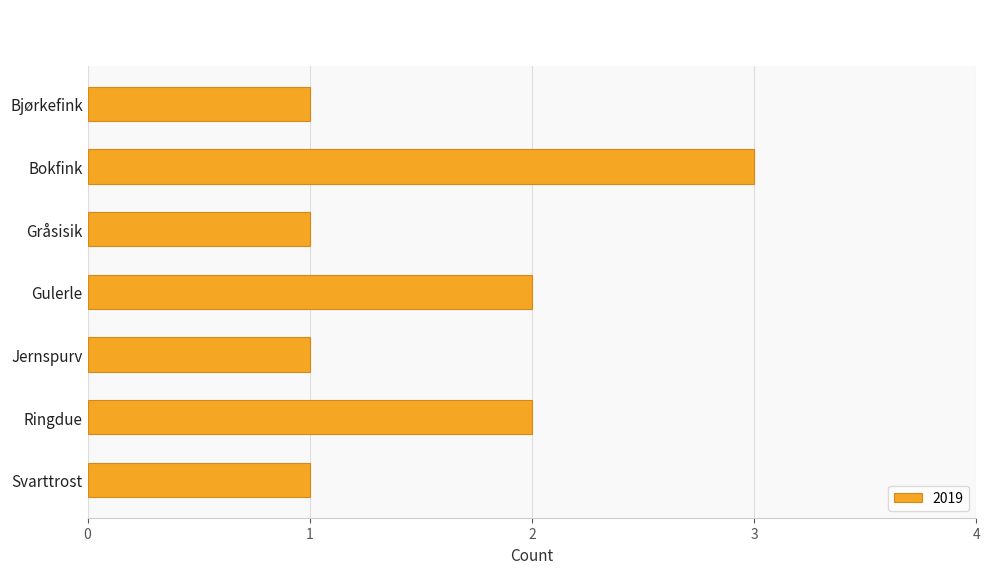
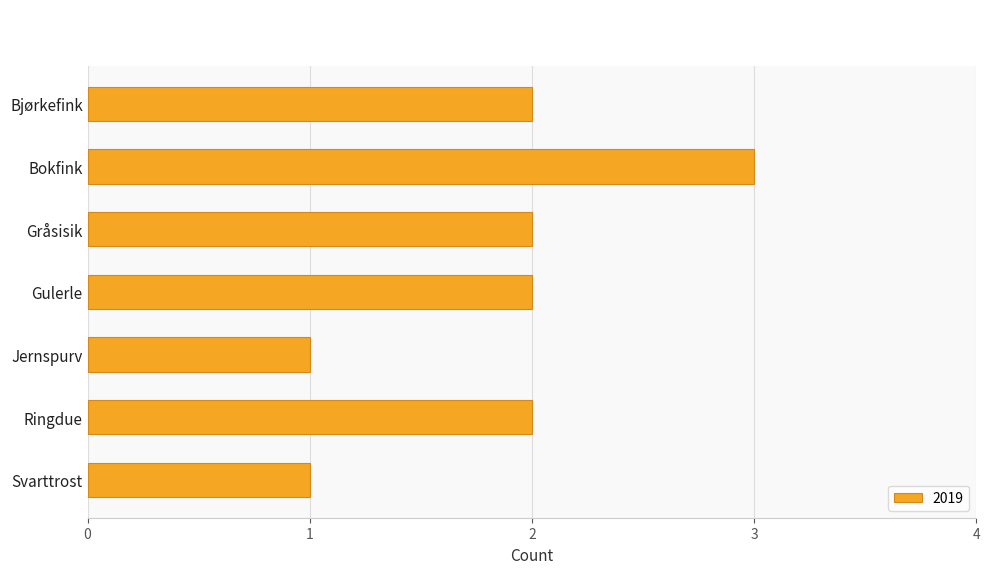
  {
-   "Bjørkefink": 1,
+   "Bjørkefink": 2,
    "Bokfink": 3,
-   "Gråsisik": 1,
+   "Gråsisik": 2,
    "Gulerle": 2,
    "Jernspurv": 1,
    "Ringdue": 2,
    "Svarttrost": 1
  }
